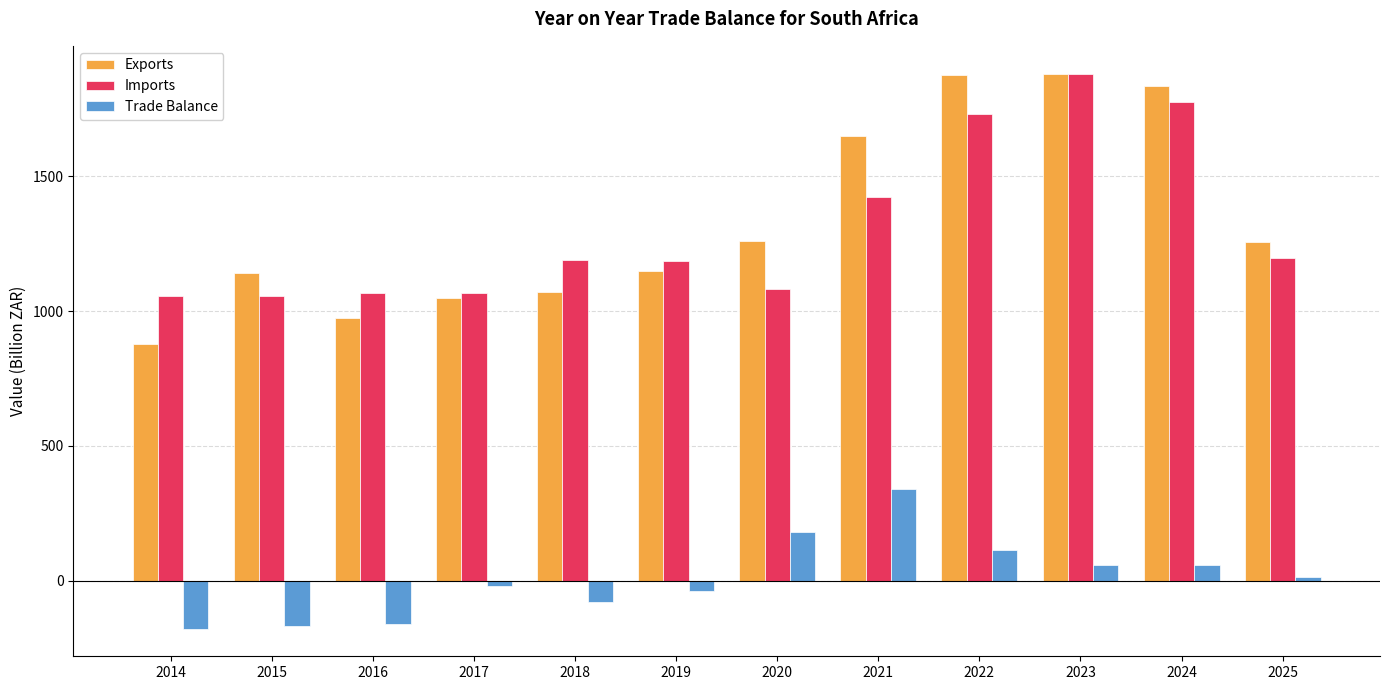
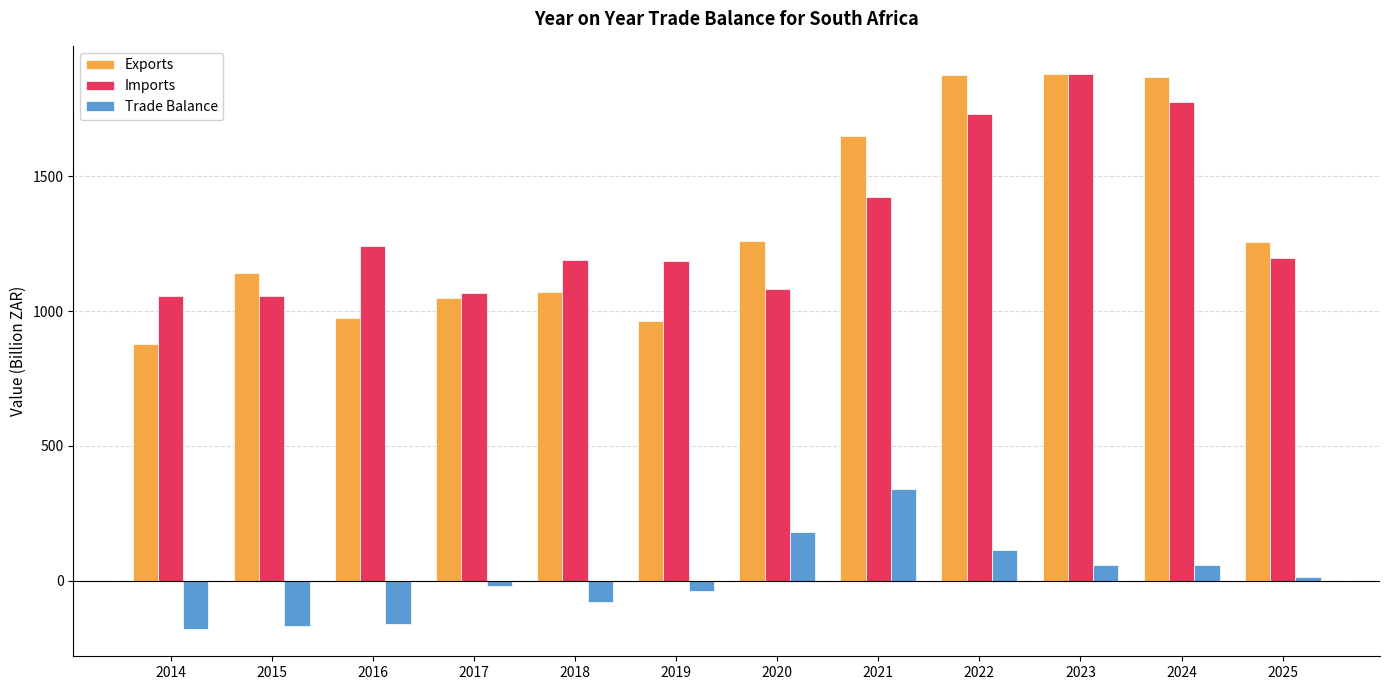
  {
    "Exports": {
      "2014": 880,
      "2015": 1140,
      "2016": 980,
      "2017": 1050,
      "2018": 1070,
-     "2019": 1150,
+     "2019": 960,
      "2020": 1260,
      "2021": 1650,
      "2022": 1880,
      "2023": 1880,
-     "2024": 1830,
+     "2024": 1870,
      "2025": 1260
    },
    "Imports": {
      "2014": 1060,
      "2015": 1060,
-     "2016": 1070,
+     "2016": 1240,
      "2017": 1070,
      "2018": 1190,
      "2019": 1190,
      "2020": 1080,
      "2021": 1420,
      "2022": 1730,
      "2023": 1880,
      "2024": 1780,
      "2025": 1200
    },
    "Trade Balance": {
      "2014": -180,
      "2015": -170,
      "2016": -160,
      "2017": -20,
      "2018": -80,
      "2019": -40,
      "2020": 180,
      "2021": 340,
      "2022": 110,
      "2023": 60,
      "2024": 60,
      "2025": 10
    }
  }
